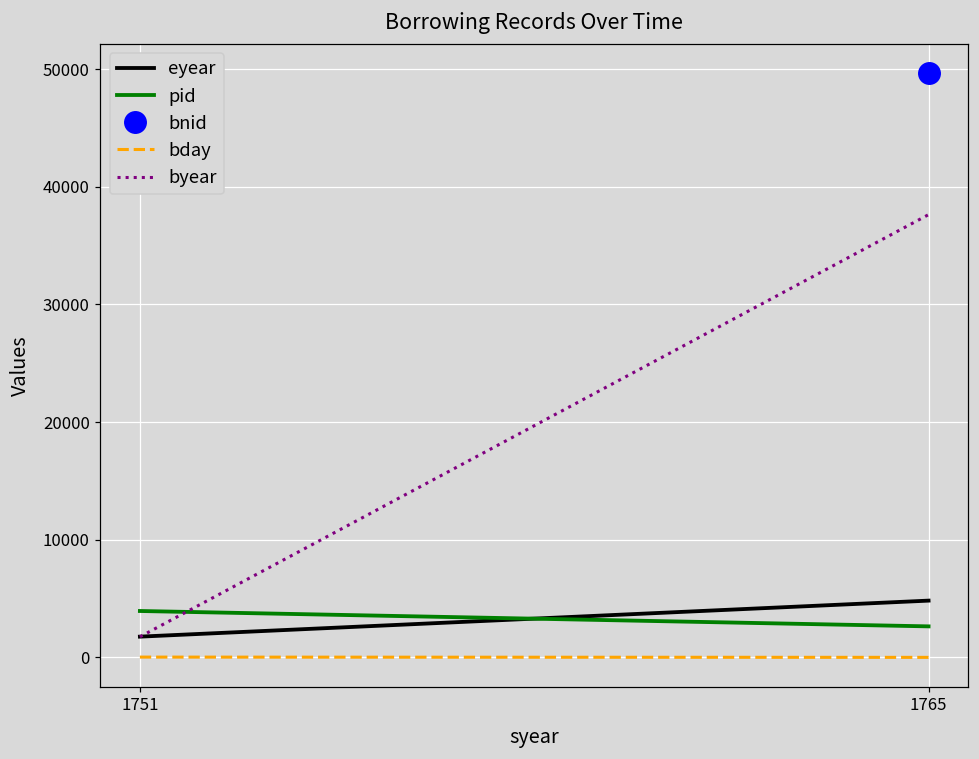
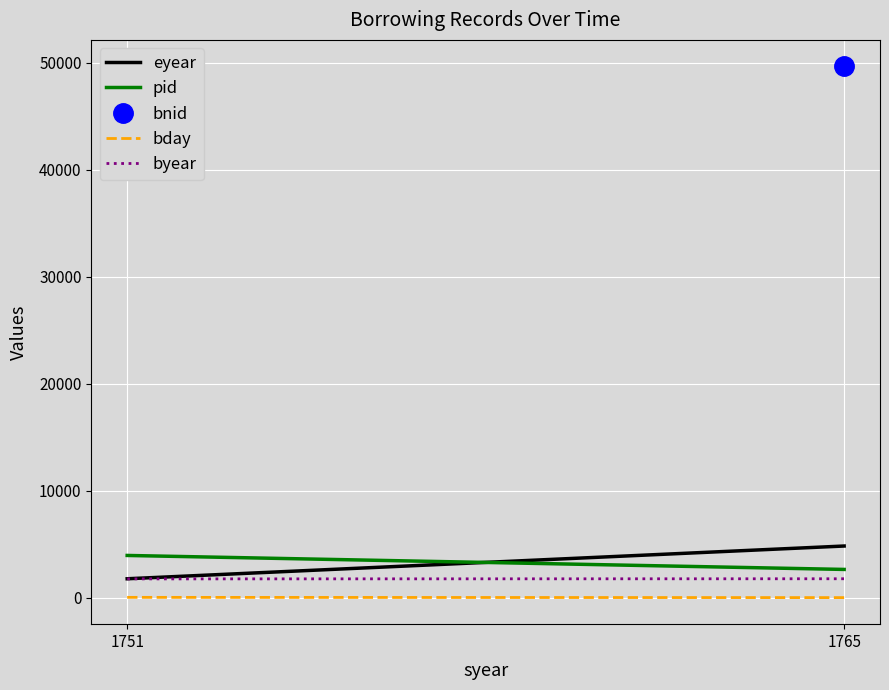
  {
    "eyear": {
      "1765": 4800
    },
    "pid": {
      "1751": 3900,
      "1765": 2600
    },
    "bnid": {
      "1765": 49700
    },
    "bday": {
      "1751": 0,
      "1765": 0
    },
    "byear": {
-     "1765": 37600
+     "1765": 1800
    }
  }
